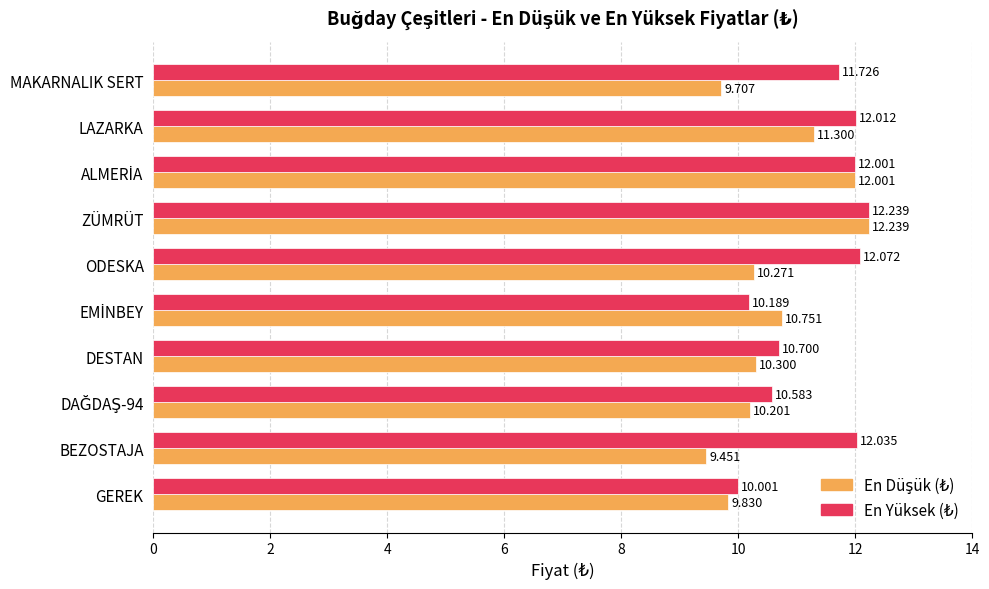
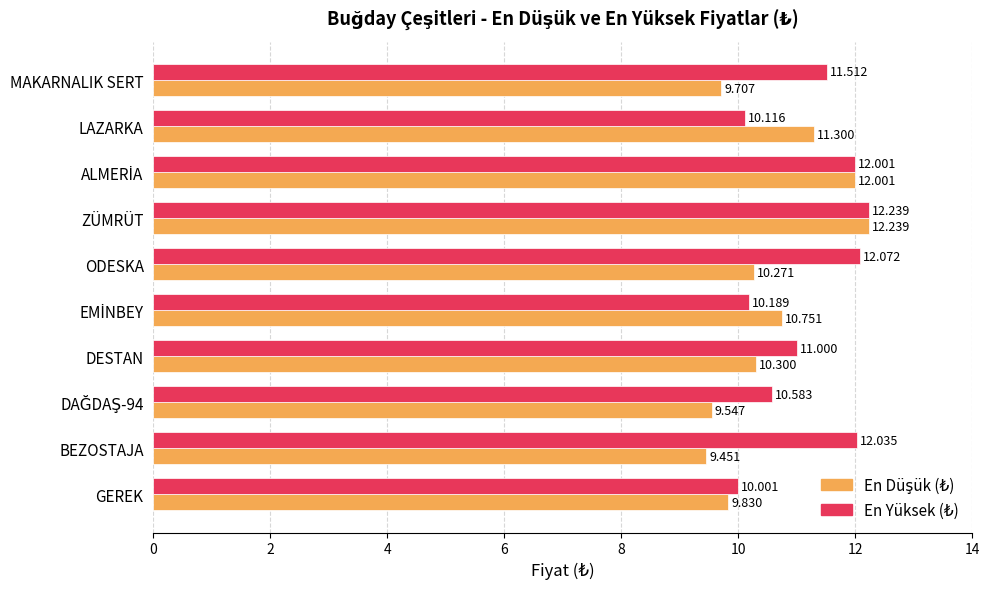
  {
    "En Düşük (₺)": {
      "MAKARNALIK SERT": 9.707,
      "LAZARKA": 11.300,
      "ALMERİA": 12.001,
      "ZÜMRÜT": 12.239,
      "ODESKA": 10.271,
      "EMİNBEY": 10.751,
      "DESTAN": 10.300,
-     "DAĞDAŞ-94": 10.201,
+     "DAĞDAŞ-94": 9.547,
      "BEZOSTAJA": 9.451,
      "GEREK": 9.830
    },
    "En Yüksek (₺)": {
-     "MAKARNALIK SERT": 11.726,
-     "LAZARKA": 12.012,
+     "MAKARNALIK SERT": 11.512,
+     "LAZARKA": 10.116,
      "ALMERİA": 12.001,
      "ZÜMRÜT": 12.239,
      "ODESKA": 12.072,
      "EMİNBEY": 10.189,
-     "DESTAN": 10.700,
+     "DESTAN": 11.000,
      "DAĞDAŞ-94": 10.583,
      "BEZOSTAJA": 12.035,
      "GEREK": 10.001
    }
  }
